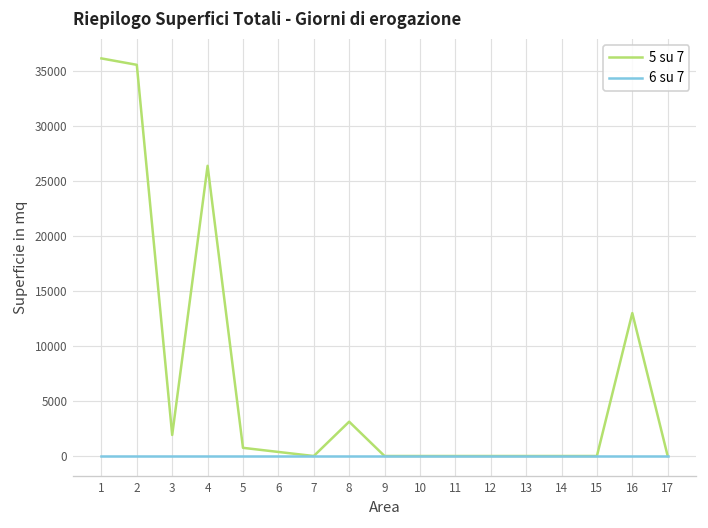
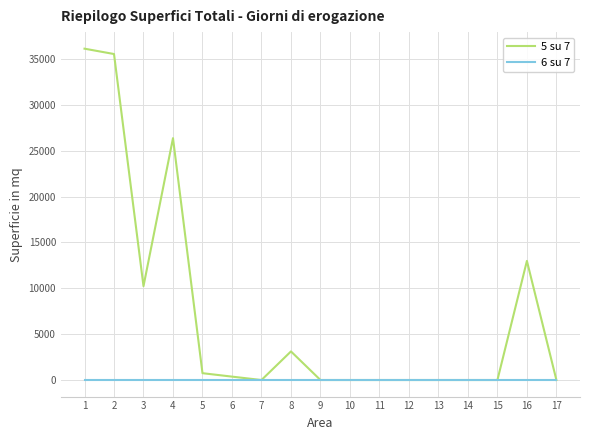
  {
    "5 su 7": {
      "1": 36000,
      "2": 36000,
-     "3": 2000,
+     "3": 10000,
      "4": 26000,
      "5": 1000,
      "6": 0,
      "8": 3000,
      "16": 13000
    },
    "6 su 7": {
      "1": 0,
      "2": 0,
      "3": 0,
      "4": 0,
      "5": 0,
      "6": 0,
      "8": 0,
      "16": 0
    }
  }
